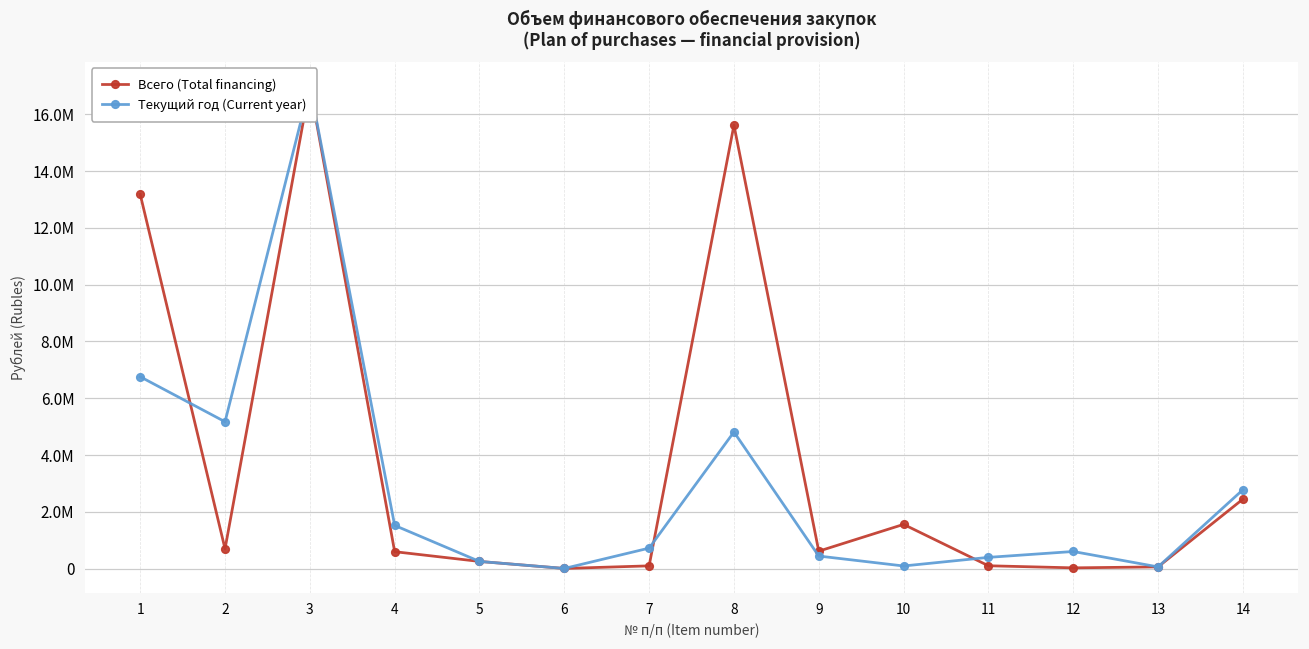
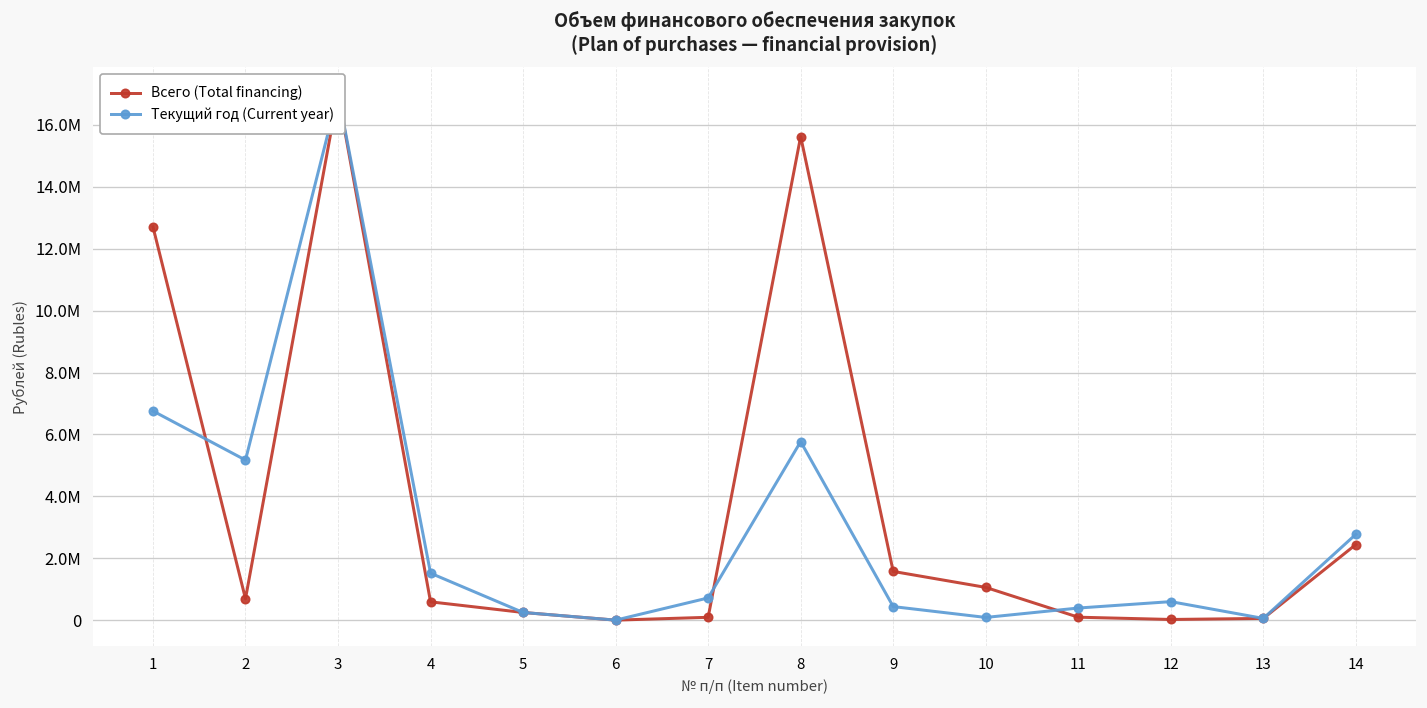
  {
    "Всего (Total financing)": {
-     "1": 13200000,
+     "1": 12700000,
      "2": 700000,
      "4": 600000,
      "7": 100000,
      "8": 15600000,
-     "9": 600000,
-     "10": 1600000,
+     "9": 1600000,
+     "10": 1100000,
      "11": 100000,
      "12": 0,
      "14": 2500000
    },
    "Текущий год (Current year)": {
      "1": 6800000,
      "2": 5200000,
      "4": 1500000,
      "7": 700000,
-     "8": 4800000,
+     "8": 5800000,
      "9": 400000,
      "10": 100000,
      "11": 400000,
      "12": 600000,
      "14": 2800000
    }
  }
